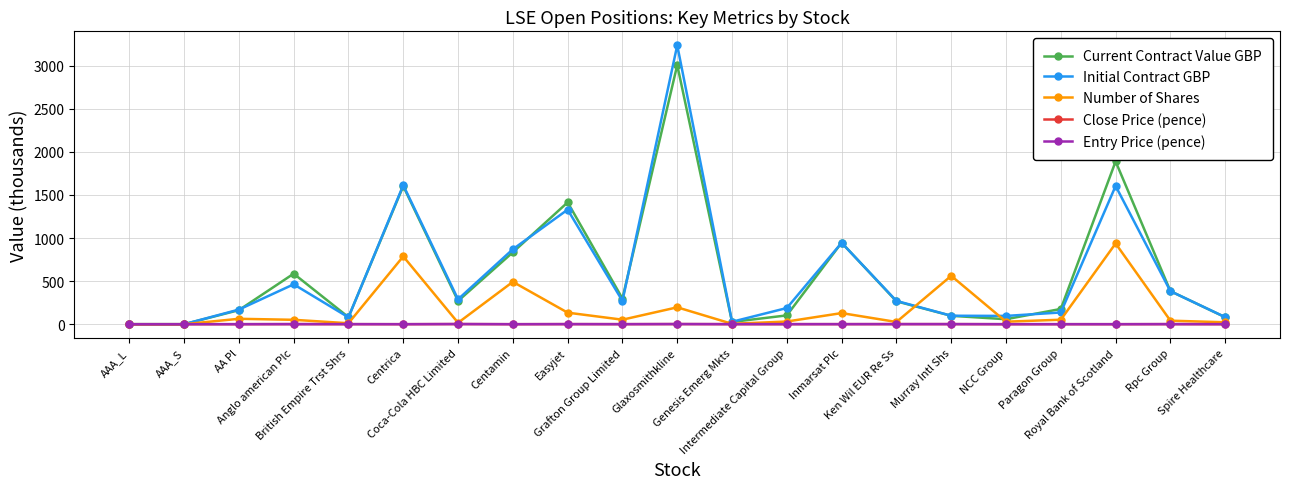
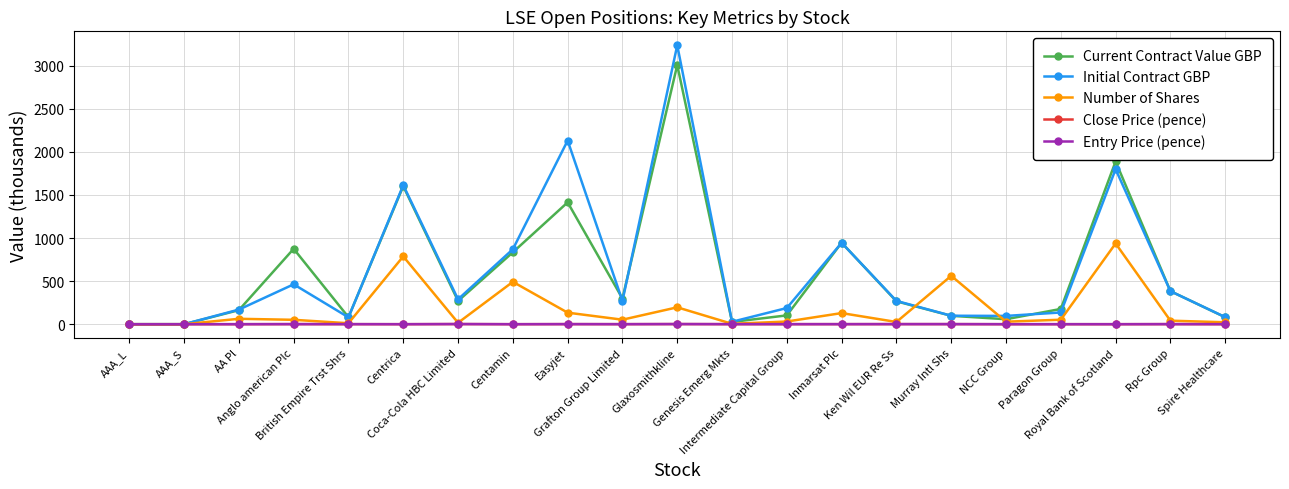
  {
    "Current Contract Value GBP": {
-     "Anglo american Plc": 600,
+     "Anglo american Plc": 900,
      "Centamin": 800,
      "Easyjet": 1400,
      "Glaxosmithkline": 3000,
      "Intermediate Capital Group": 100,
      "Paragon Group": 200,
      "Royal Bank of Scotland": 1900
    },
    "Initial Contract GBP": {
      "Anglo american Plc": 500,
      "Centamin": 900,
-     "Easyjet": 1300,
+     "Easyjet": 2100,
      "Glaxosmithkline": 3200,
      "Intermediate Capital Group": 200,
      "NCC Group": 100,
      "Paragon Group": 100,
-     "Royal Bank of Scotland": 1600
+     "Royal Bank of Scotland": 1800
    },
    "Number of Shares": {
      "AA Pl": 100,
      "Anglo american Plc": 100,
      "Centrica": 800,
      "Centamin": 500,
      "Easyjet": 100,
      "Grafton Group Limited": 100,
      "Glaxosmithkline": 200,
      "Intermediate Capital Group": 0,
      "Inmarsat Plc": 100,
      "Murray Intl Shs": 600,
      "Paragon Group": 100,
      "Royal Bank of Scotland": 900,
      "Rpc Group": 0
    },
    "Entry Price (pence)": {
      "AA Pl": 0,
      "Anglo american Plc": 0,
      "Centrica": 0,
      "Centamin": 0,
      "Easyjet": 0,
      "Grafton Group Limited": 0,
      "Glaxosmithkline": 0,
      "Intermediate Capital Group": 0,
      "Inmarsat Plc": 0,
      "Murray Intl Shs": 0,
      "Paragon Group": 0,
      "Royal Bank of Scotland": 0,
      "Rpc Group": 0
    }
  }
